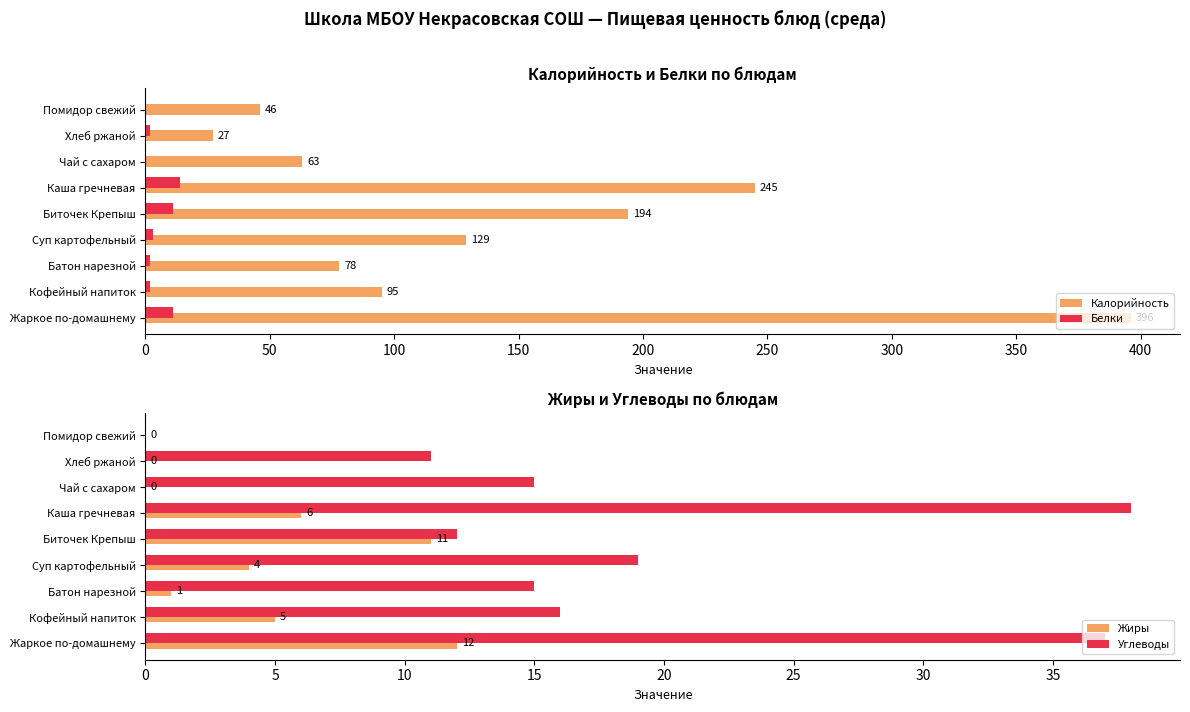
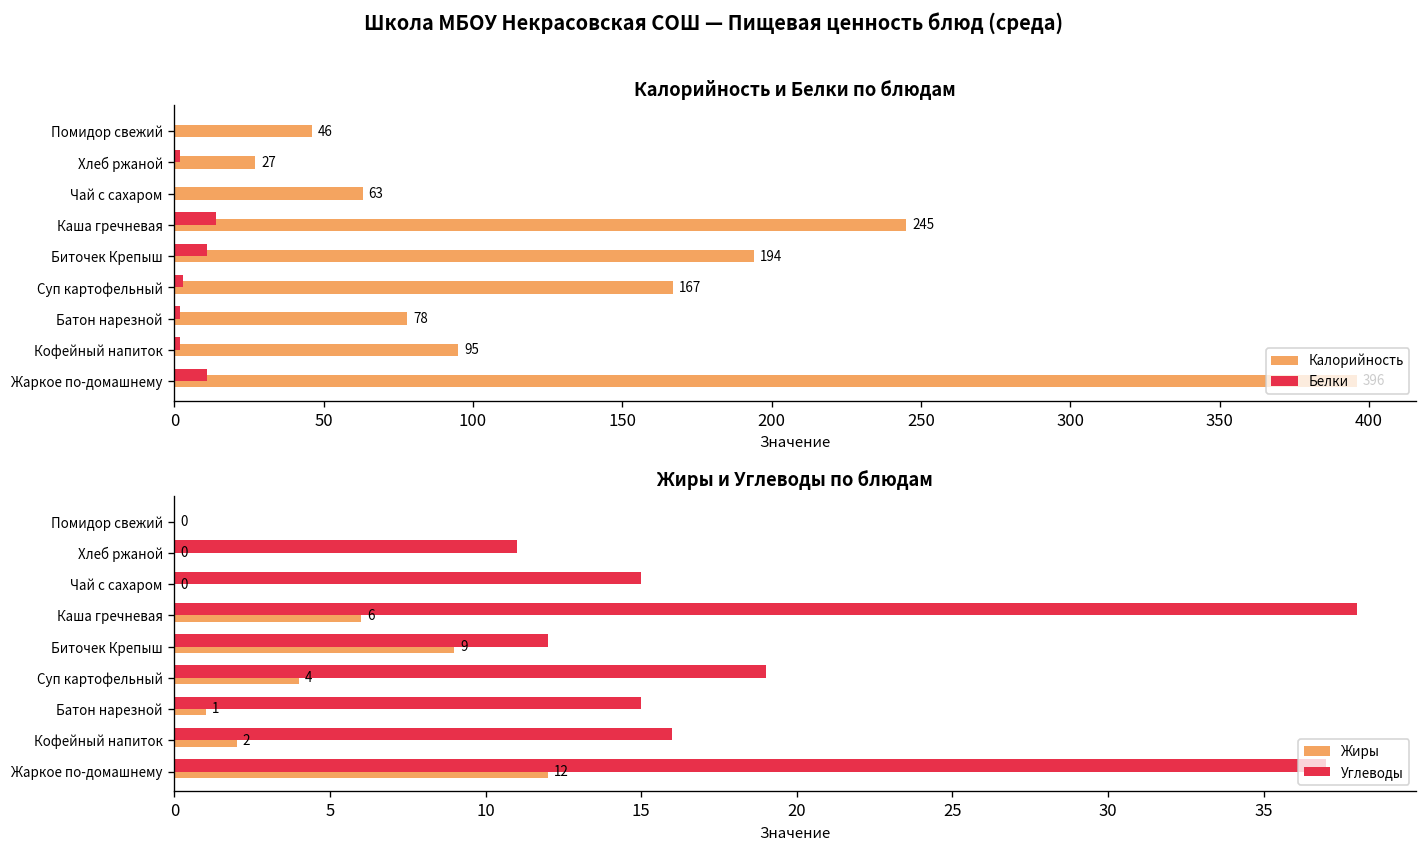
  {
    "Калорийность и Белки по блюдам": {
      "Калорийность": {
        "Помидор свежий": 46,
        "Хлеб ржаной": 27,
        "Чай с сахаром": 63,
        "Каша гречневая": 245,
        "Биточек Крепыш": 194,
-       "Суп картофельный": 129,
+       "Суп картофельный": 167,
        "Батон нарезной": 78,
        "Кофейный напиток": 95
      },
      "Белки": {
        "Помидор свежий": 0,
        "Хлеб ржаной": 2,
        "Чай с сахаром": 0,
        "Каша гречневая": 14,
        "Биточек Крепыш": 11,
        "Суп картофельный": 3,
        "Батон нарезной": 2,
        "Кофейный напиток": 2,
        "Жаркое по-домашнему": 11
      }
    },
    "Жиры и Углеводы по блюдам": {
      "Жиры": {
        "Помидор свежий": 0,
        "Хлеб ржаной": 0,
        "Чай с сахаром": 0,
        "Каша гречневая": 6,
-       "Биточек Крепыш": 11,
+       "Биточек Крепыш": 9,
        "Суп картофельный": 4,
        "Батон нарезной": 1,
-       "Кофейный напиток": 5,
+       "Кофейный напиток": 2,
        "Жаркое по-домашнему": 12
      },
      "Углеводы": {
        "Помидор свежий": 0
      }
    }
  }
